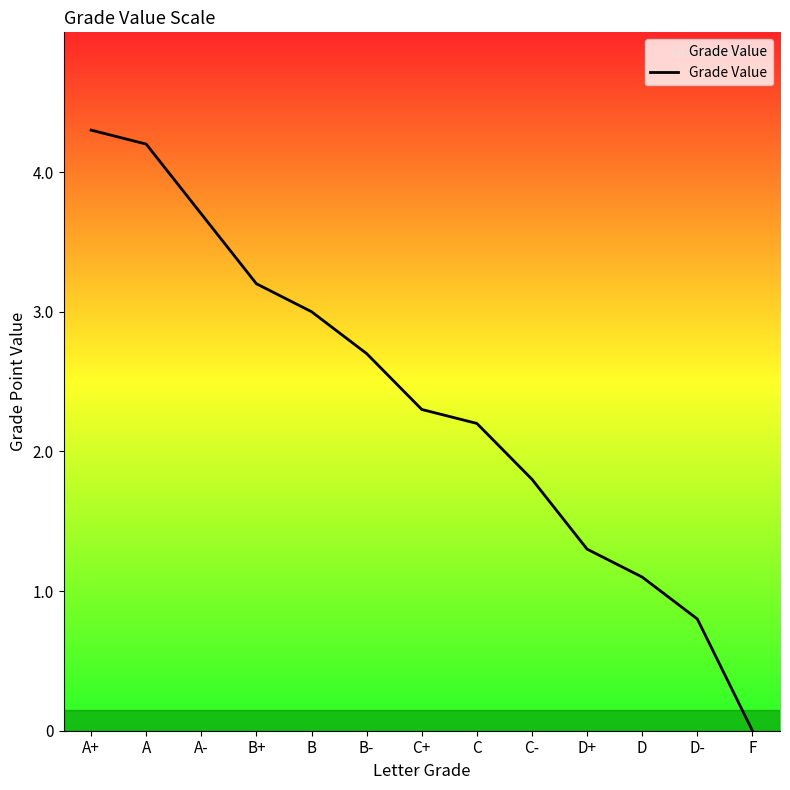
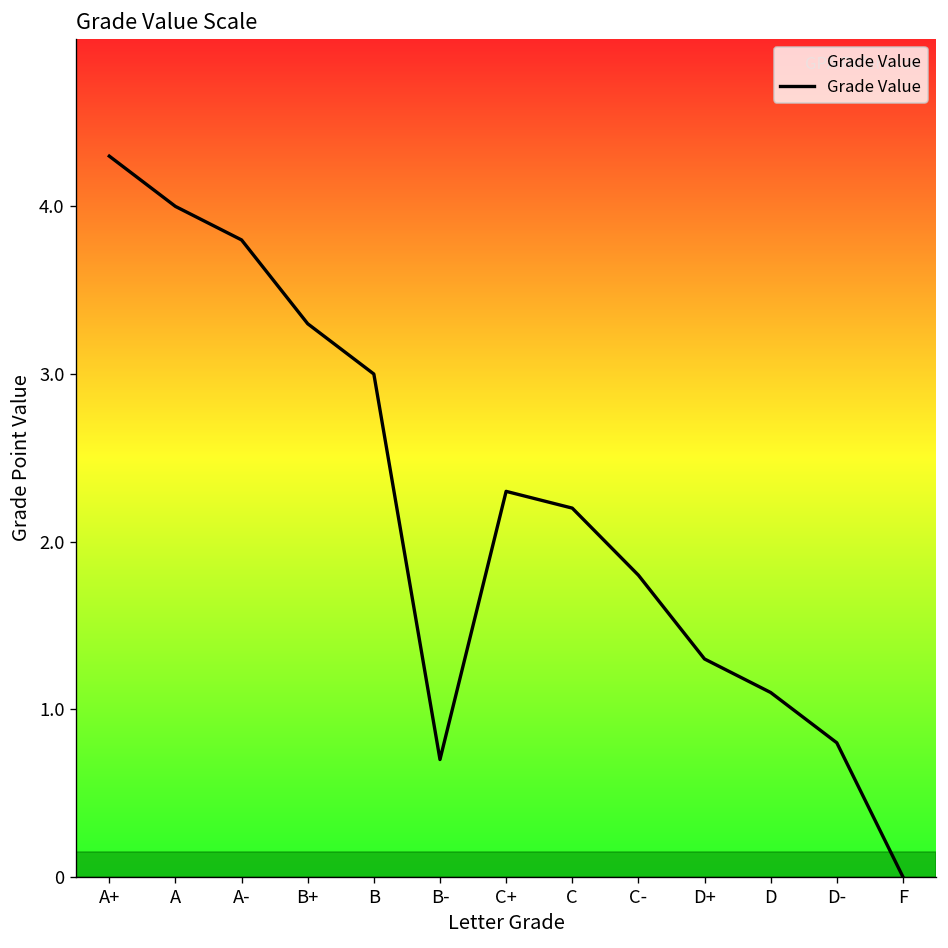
  {
    "A+": 4.3,
-   "A": 4.2,
-   "A-": 3.7,
-   "B+": 3.2,
+   "A": 4.0,
+   "A-": 3.8,
+   "B+": 3.3,
    "B": 3.0,
-   "B-": 2.7,
+   "B-": 0.7,
    "C+": 2.3,
    "C": 2.2,
    "C-": 1.8,
    "D+": 1.3,
    "D": 1.1,
    "D-": 0.8
  }
